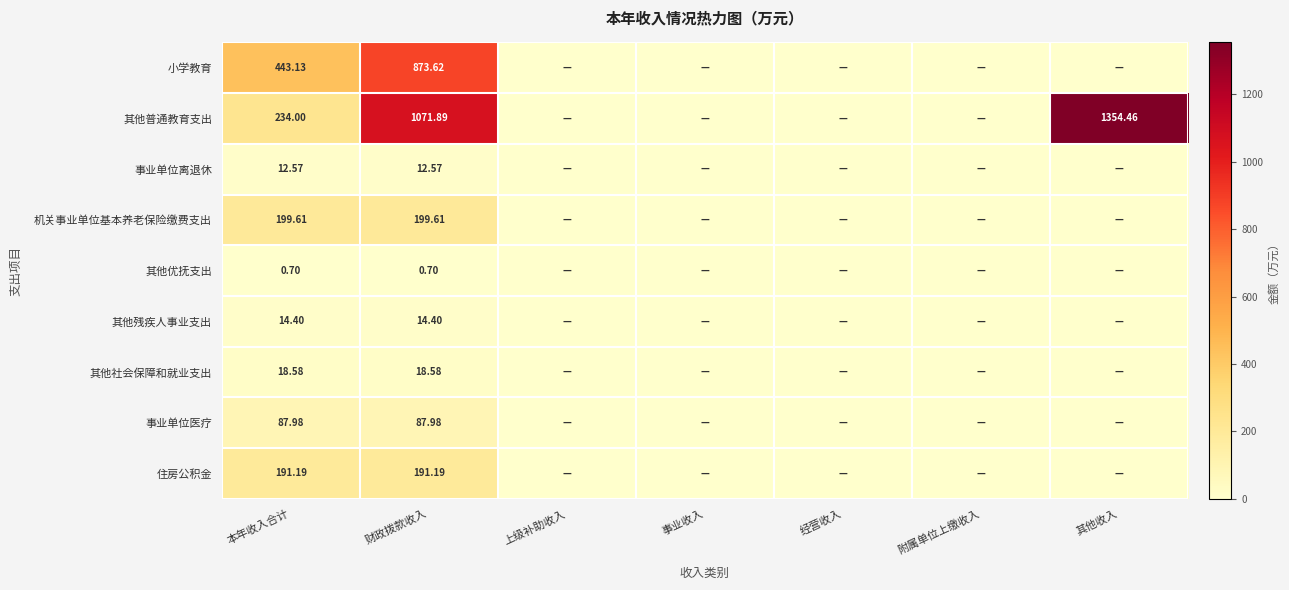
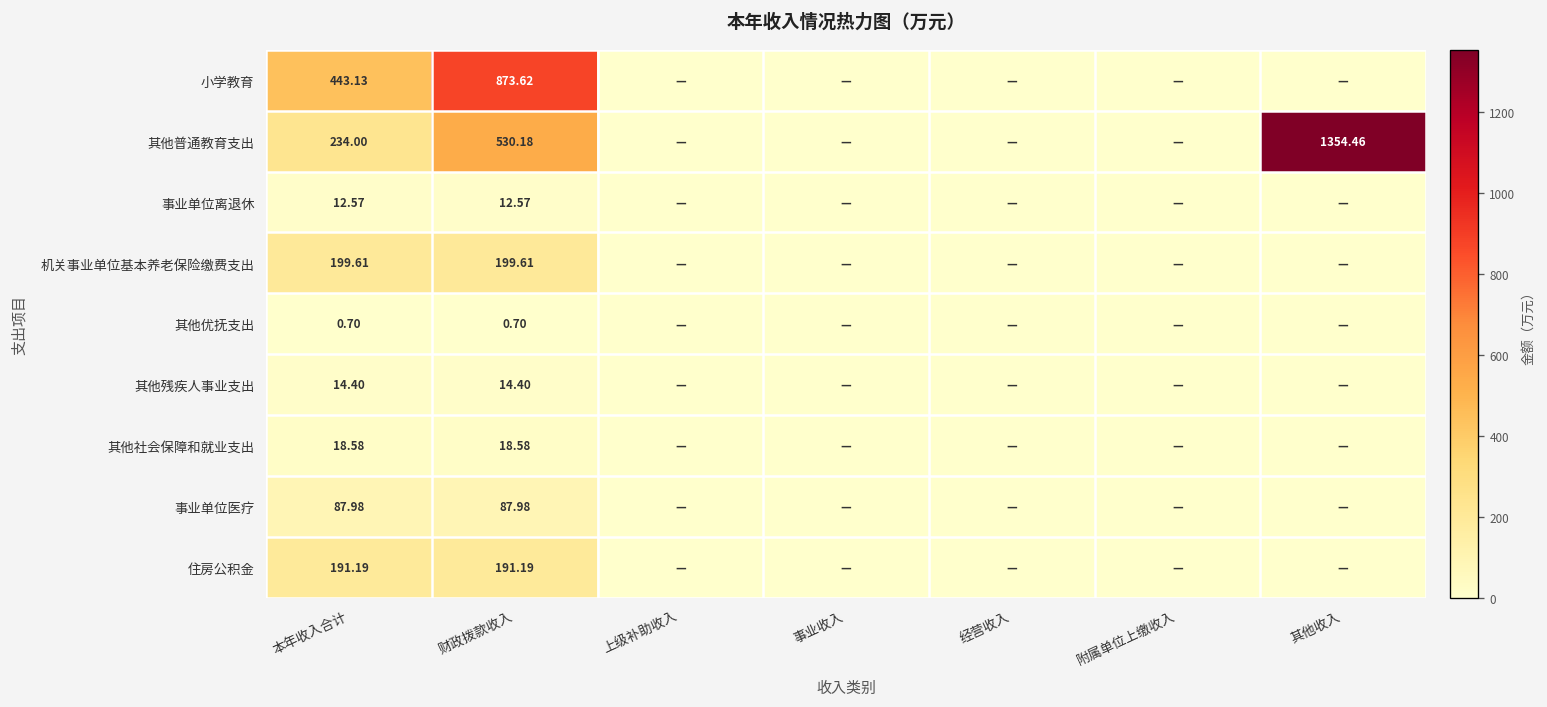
  {
    "小学教育": {
      "本年收入合计": 443.13,
      "财政拨款收入": 873.62
    },
    "其他普通教育支出": {
      "本年收入合计": 234.00,
-     "财政拨款收入": 1071.89,
+     "财政拨款收入": 530.18,
      "其他收入": 1354.46
    },
    "事业单位离退休": {
      "本年收入合计": 12.57,
      "财政拨款收入": 12.57
    },
    "机关事业单位基本养老保险缴费支出": {
      "本年收入合计": 199.61,
      "财政拨款收入": 199.61
    },
    "其他优抚支出": {
      "本年收入合计": 0.70,
      "财政拨款收入": 0.70
    },
    "其他残疾人事业支出": {
      "本年收入合计": 14.40,
      "财政拨款收入": 14.40
    },
    "其他社会保障和就业支出": {
      "本年收入合计": 18.58,
      "财政拨款收入": 18.58
    },
    "事业单位医疗": {
      "本年收入合计": 87.98,
      "财政拨款收入": 87.98
    },
    "住房公积金": {
      "本年收入合计": 191.19,
      "财政拨款收入": 191.19
    }
  }
